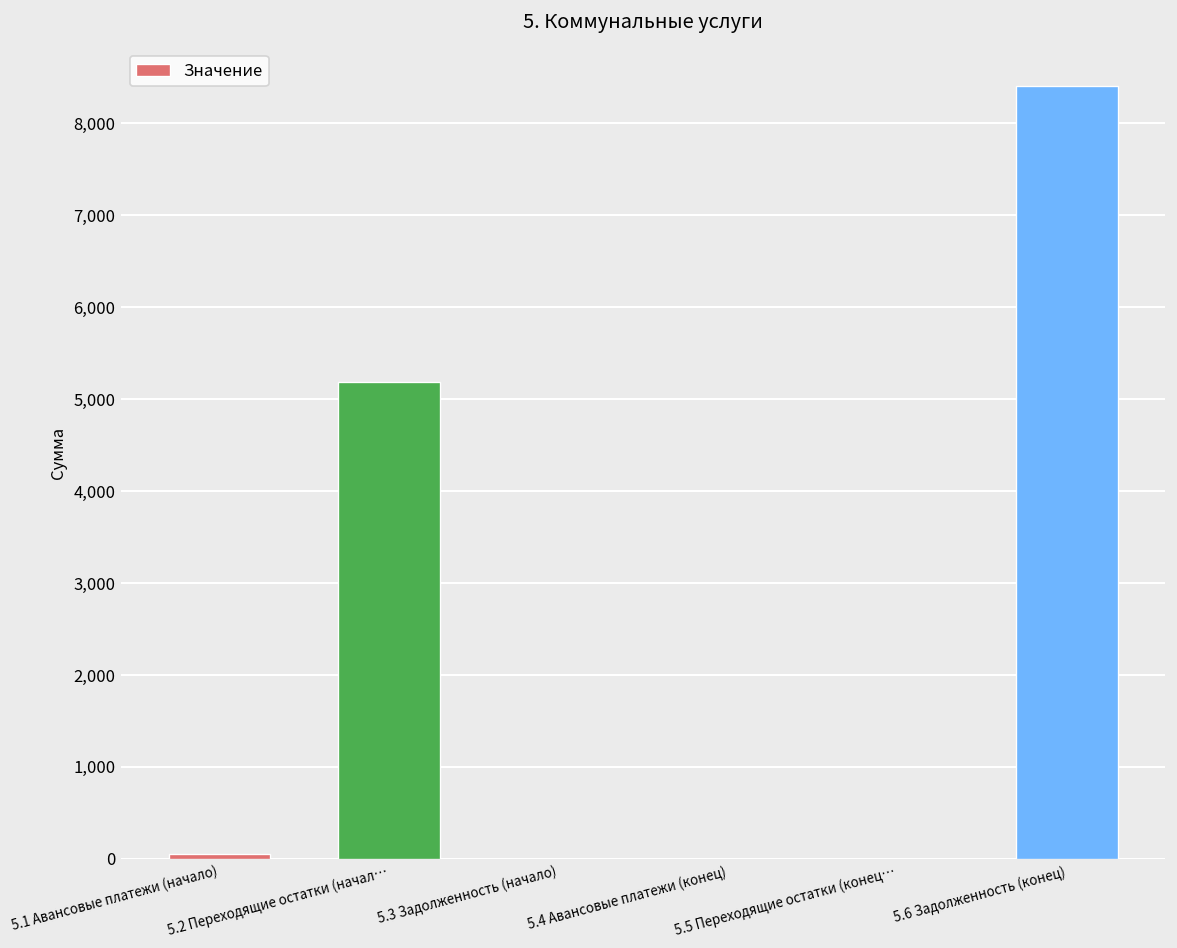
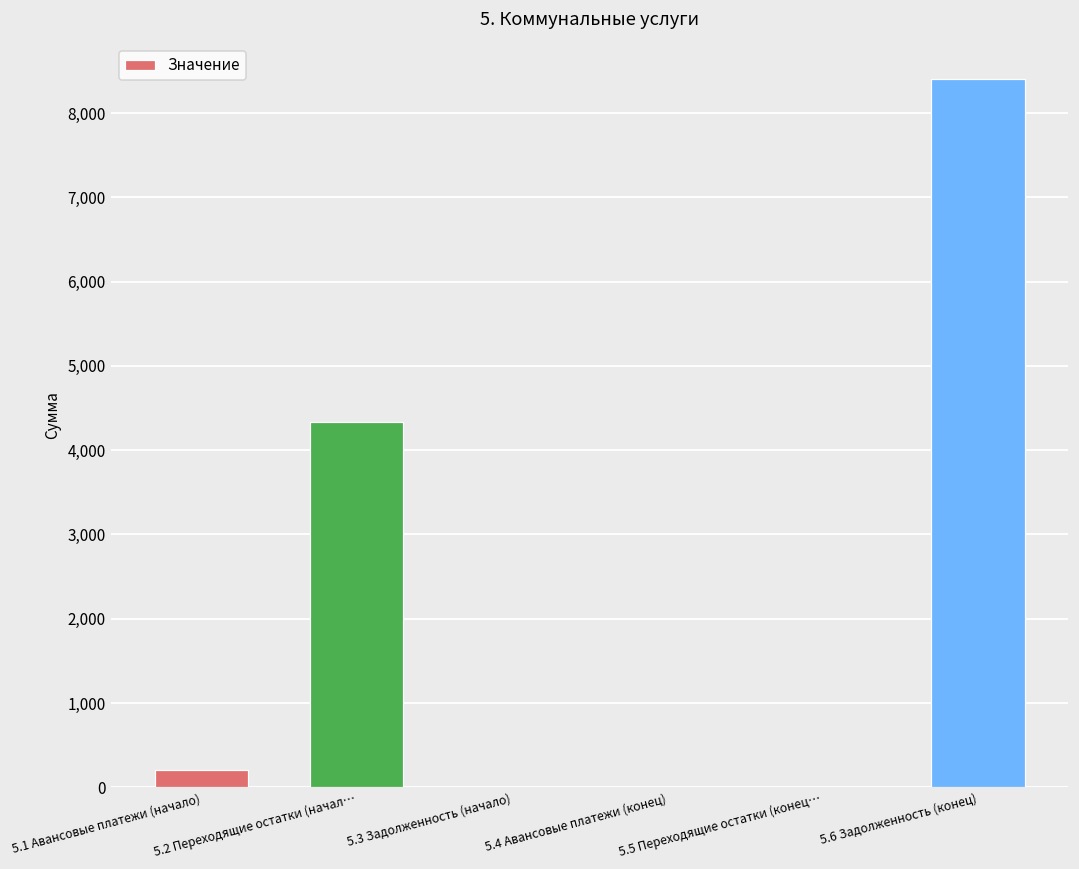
  {
-   "5.1 Авансовые платежи (начало)": "100",
-   "5.2 Переходящие остатки (начал…": "5,200",
+   "5.1 Авансовые платежи (начало)": "200",
+   "5.2 Переходящие остатки (начал…": "4,300",
    "5.3 Задолженность (начало)": "0",
    "5.4 Авансовые платежи (конец)": "0",
    "5.5 Переходящие остатки (конец…": "0",
    "5.6 Задолженность (конец)": "8,400"
  }
